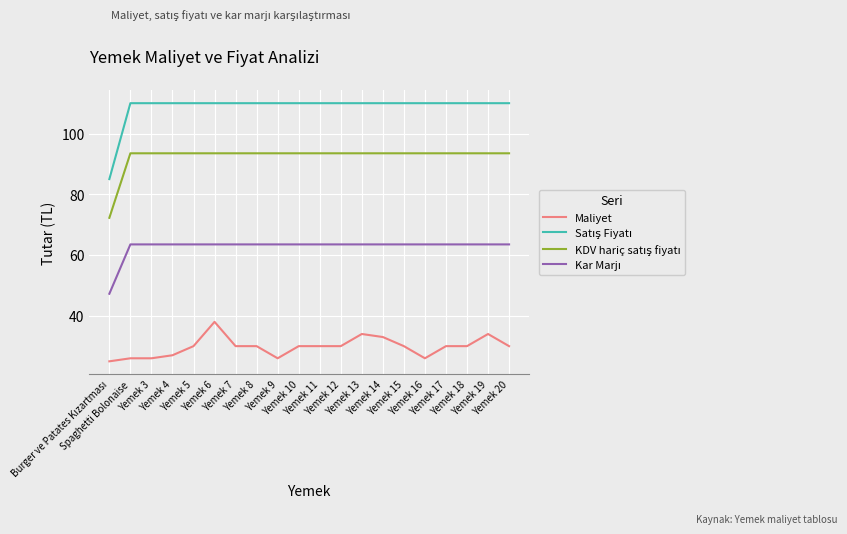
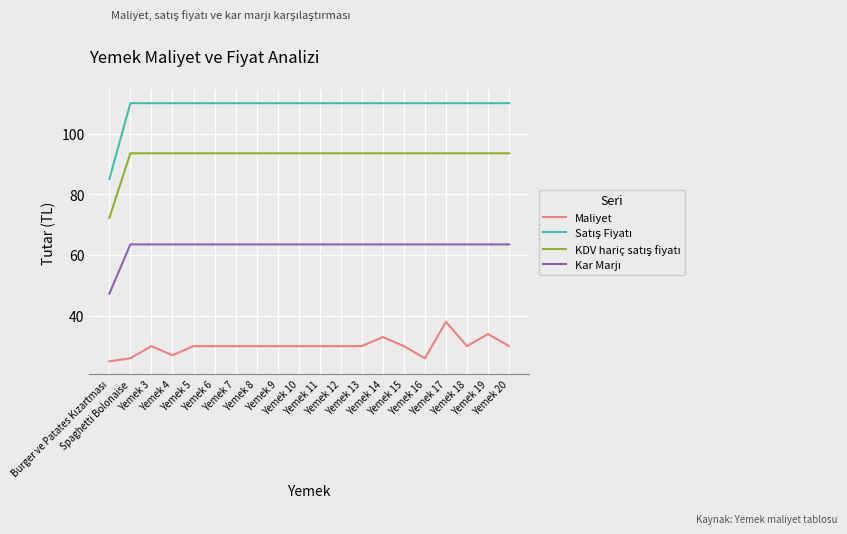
  {
    "Maliyet": {
      "Burger ve Patates Kızartması": 25,
      "Spaghetti Bolonaise": 26,
-     "Yemek 3": 26,
+     "Yemek 3": 30,
      "Yemek 4": 27,
      "Yemek 5": 30,
-     "Yemek 6": 38,
+     "Yemek 6": 30,
      "Yemek 7": 30,
      "Yemek 8": 30,
-     "Yemek 9": 26,
+     "Yemek 9": 30,
      "Yemek 10": 30,
      "Yemek 11": 30,
      "Yemek 12": 30,
-     "Yemek 13": 34,
+     "Yemek 13": 30,
      "Yemek 14": 33,
      "Yemek 15": 30,
      "Yemek 16": 26,
-     "Yemek 17": 30,
+     "Yemek 17": 38,
      "Yemek 18": 30,
      "Yemek 19": 34,
      "Yemek 20": 30
    },
    "Satış Fiyatı": {
      "Burger ve Patates Kızartması": 85,
      "Spaghetti Bolonaise": 110,
      "Yemek 3": 110,
      "Yemek 4": 110,
      "Yemek 5": 110,
      "Yemek 6": 110,
      "Yemek 7": 110,
      "Yemek 8": 110,
      "Yemek 9": 110,
      "Yemek 10": 110,
      "Yemek 11": 110,
      "Yemek 12": 110,
      "Yemek 13": 110,
      "Yemek 14": 110,
      "Yemek 15": 110,
      "Yemek 16": 110,
      "Yemek 17": 110,
      "Yemek 18": 110,
      "Yemek 19": 110,
      "Yemek 20": 110
    },
    "KDV hariç satış fiyatı": {
      "Burger ve Patates Kızartması": 72,
      "Spaghetti Bolonaise": 94,
      "Yemek 3": 94,
      "Yemek 4": 94,
      "Yemek 5": 94,
      "Yemek 6": 94,
      "Yemek 7": 94,
      "Yemek 8": 94,
      "Yemek 9": 94,
      "Yemek 10": 94,
      "Yemek 11": 94,
      "Yemek 12": 94,
      "Yemek 13": 94,
      "Yemek 14": 94,
      "Yemek 15": 94,
      "Yemek 16": 94,
      "Yemek 17": 94,
      "Yemek 18": 94,
      "Yemek 19": 94,
      "Yemek 20": 94
    },
    "Kar Marjı": {
      "Burger ve Patates Kızartması": 47,
      "Spaghetti Bolonaise": 64,
      "Yemek 3": 64,
      "Yemek 4": 64,
      "Yemek 5": 64,
      "Yemek 6": 64,
      "Yemek 7": 64,
      "Yemek 8": 64,
      "Yemek 9": 64,
      "Yemek 10": 64,
      "Yemek 11": 64,
      "Yemek 12": 64,
      "Yemek 13": 64,
      "Yemek 14": 64,
      "Yemek 15": 64,
      "Yemek 16": 64,
      "Yemek 17": 64,
      "Yemek 18": 64,
      "Yemek 19": 64,
      "Yemek 20": 64
    }
  }
